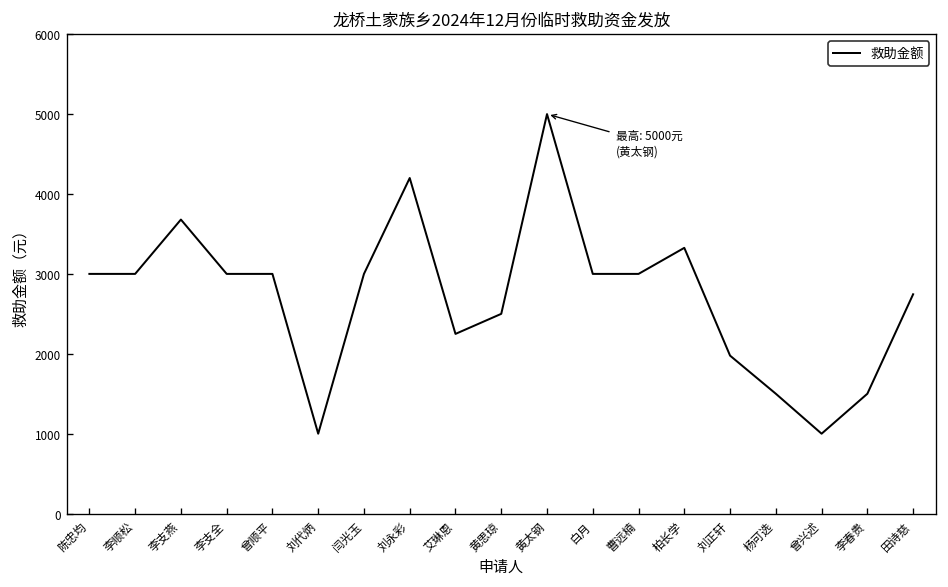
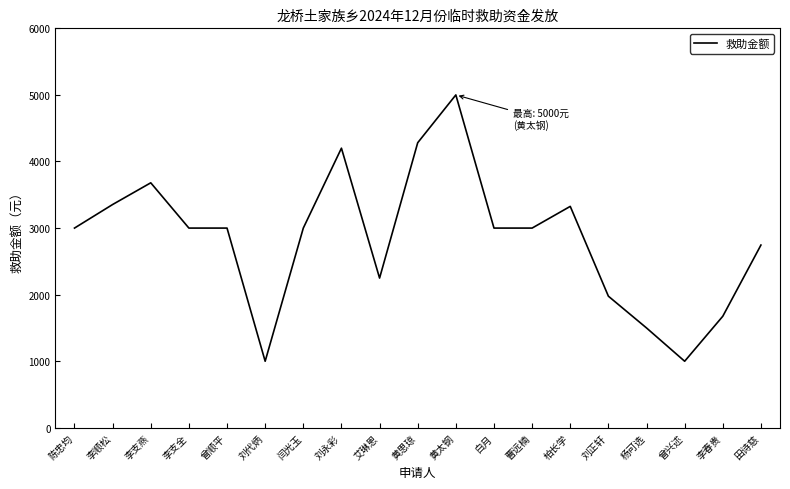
  {
    "陈忠均": 3000,
-   "李顺松": 3000,
+   "李顺松": 3400,
    "李支燕": 3700,
    "李支全": 3000,
    "曾顺平": 3000,
    "刘代炳": 1000,
    "闫光玉": 3000,
    "刘永彩": 4200,
    "艾琳恩": 2200,
-   "黄思琼": 2500,
+   "黄思琼": 4300,
    "白月": 3000,
    "曹远楠": 3000,
    "柏长学": 3300,
    "刘正轩": 2000,
    "杨可选": 1500,
    "曾兴述": 1000,
-   "李春贵": 1500,
+   "李春贵": 1700,
    "田诗慈": 2700
  }
